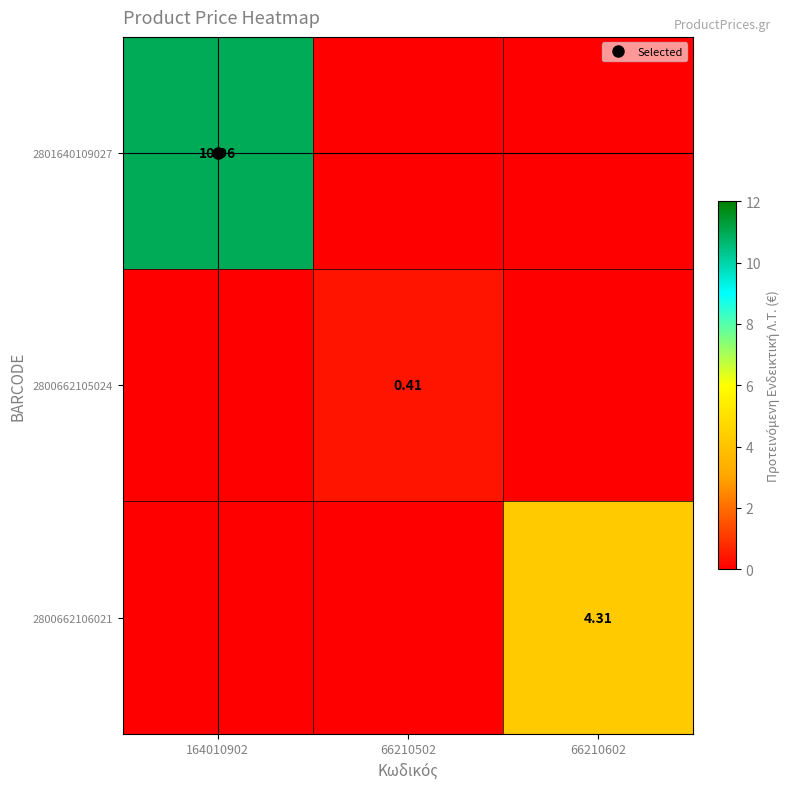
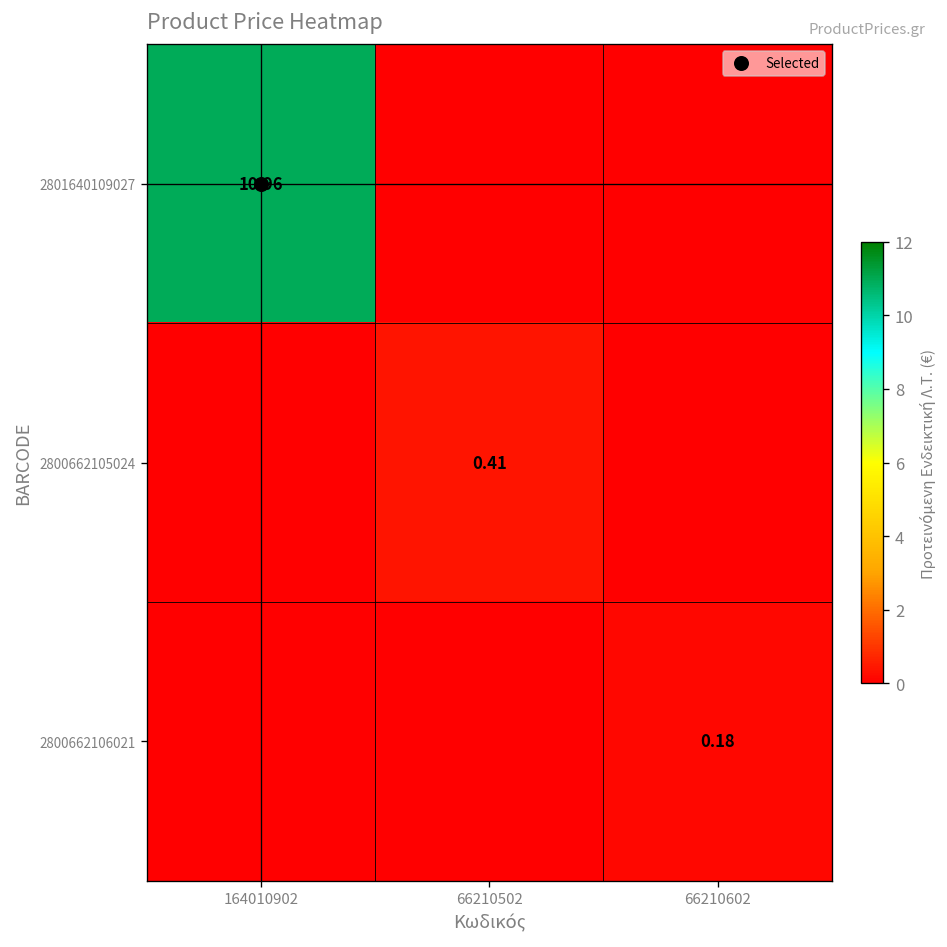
  {
    "2800662105024": {
      "66210502": 0.41
    },
    "2800662106021": {
-     "66210602": 4.31
+     "66210602": 0.18
    }
  }
